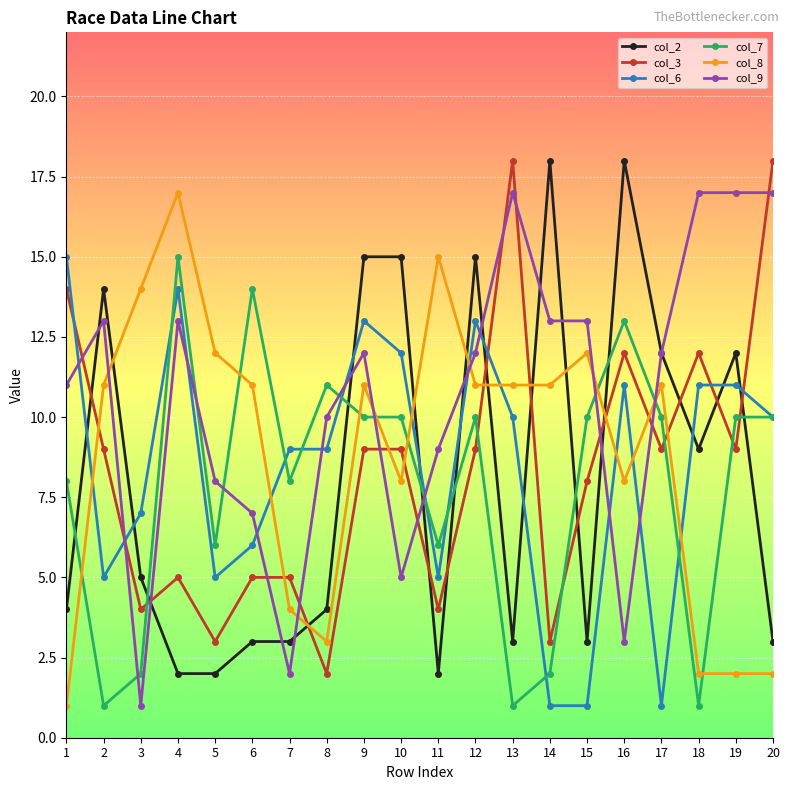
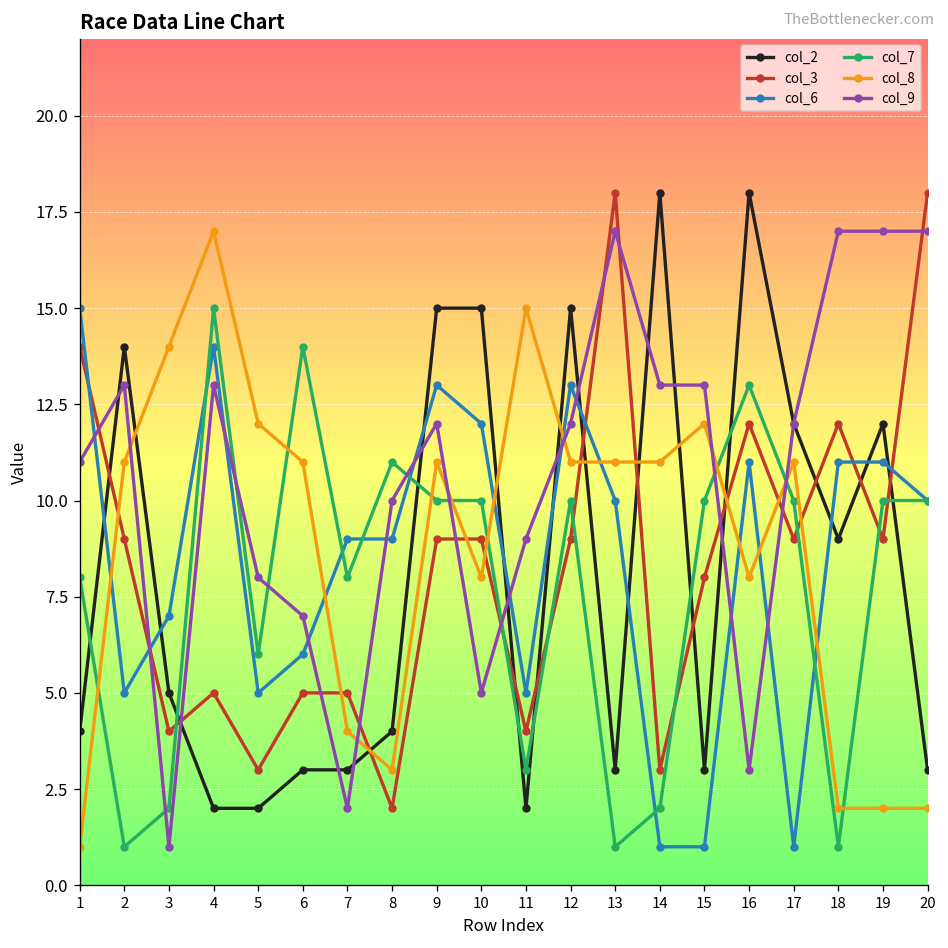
  {
    "col_2": {
      "1": 4,
      "2": 14,
      "3": 5,
      "4": 2,
      "5": 2,
      "6": 3,
      "7": 3,
      "8": 4,
      "9": 15,
      "10": 15,
      "11": 2,
      "12": 15,
      "13": 3,
      "14": 18,
      "15": 3,
      "16": 18,
      "18": 9,
      "19": 12,
      "20": 3
    },
    "col_3": {
      "1": 14,
      "2": 9,
      "3": 4,
      "4": 5,
      "5": 3,
      "6": 5,
      "7": 5,
      "8": 2,
      "9": 9,
      "10": 9,
      "11": 4,
      "12": 9,
      "13": 18,
      "14": 3,
      "15": 8,
      "16": 12,
      "17": 9,
      "18": 12,
      "19": 9,
      "20": 18
    },
    "col_6": {
      "1": 15,
      "2": 5,
      "3": 7,
      "4": 14,
      "5": 5,
      "6": 6,
      "7": 9,
      "8": 9,
      "9": 13,
      "10": 12,
      "11": 5,
      "12": 13,
      "13": 10,
      "14": 1,
      "15": 1,
      "16": 11,
      "17": 1,
      "18": 11,
      "19": 11
    },
    "col_7": {
      "1": 8,
      "2": 1,
      "3": 2,
      "4": 15,
      "5": 6,
      "6": 14,
      "7": 8,
      "8": 11,
      "9": 10,
      "10": 10,
-     "11": 6,
+     "11": 3,
      "12": 10,
      "13": 1,
      "14": 2,
      "15": 10,
      "16": 13,
      "17": 10,
      "18": 1,
      "19": 10
    },
    "col_8": {
      "1": 1,
      "2": 11,
      "3": 14,
      "4": 17,
      "5": 12,
      "6": 11,
      "7": 4,
      "8": 3,
      "9": 11,
      "10": 8,
      "11": 15,
      "12": 11,
      "13": 11,
      "14": 11,
      "15": 12,
      "16": 8,
      "17": 11,
      "18": 2,
      "19": 2,
      "20": 2
    },
    "col_9": {
      "1": 11,
      "2": 13,
      "3": 1,
      "4": 13,
      "5": 8,
      "6": 7,
      "7": 2,
      "8": 10,
      "9": 12,
      "10": 5,
      "11": 9,
      "12": 12,
      "13": 17,
      "14": 13,
      "15": 13,
      "16": 3,
      "18": 17,
      "19": 17,
      "20": 17
    }
  }
